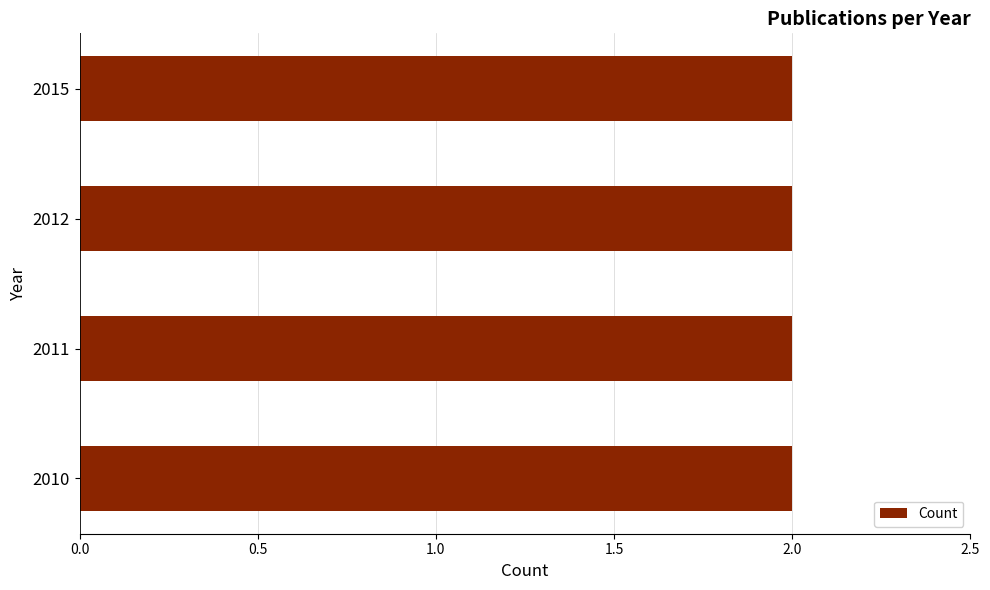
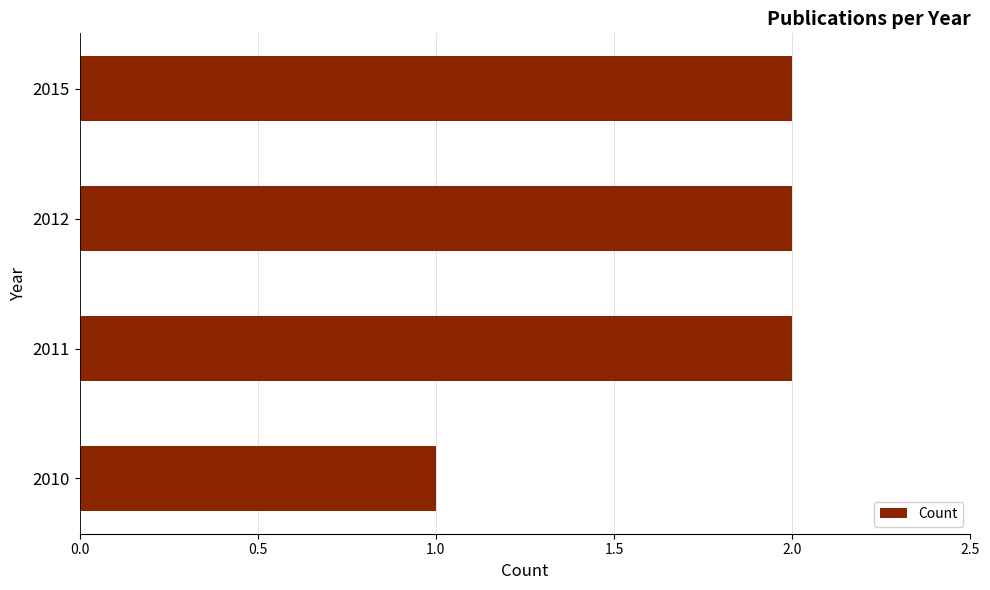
  {
    "2015": 2,
    "2012": 2,
    "2011": 2,
-   "2010": 2
+   "2010": 1
  }
